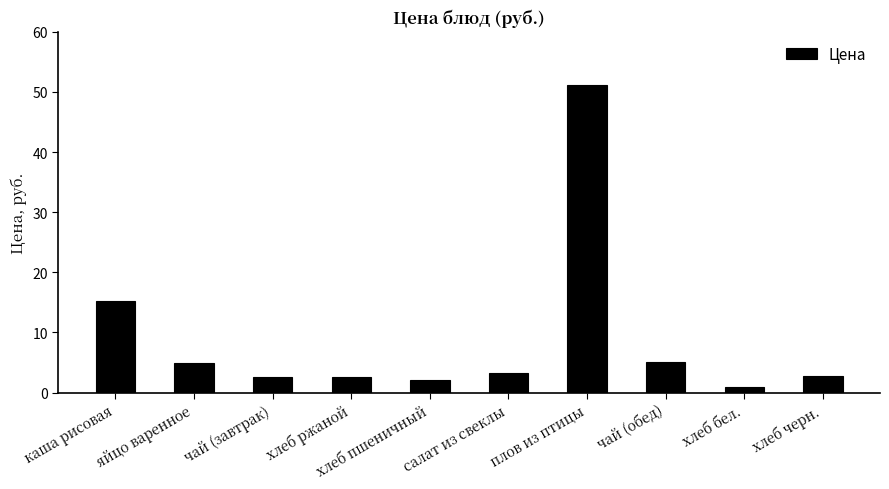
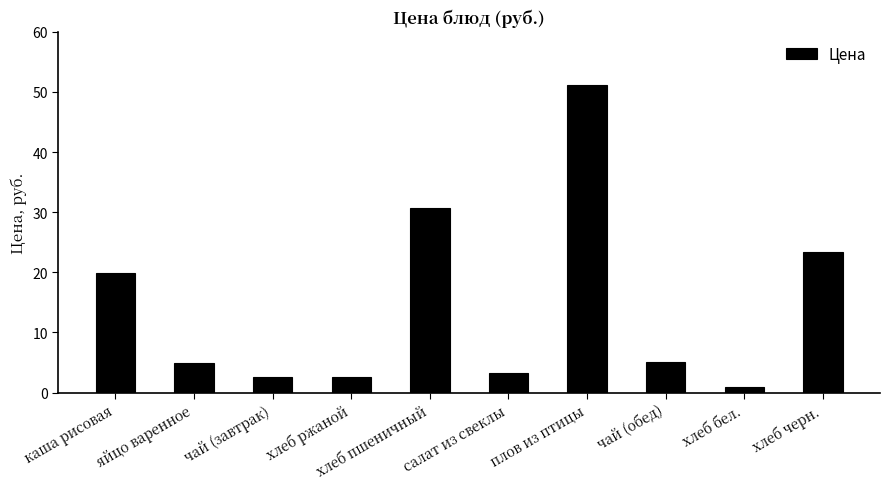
  {
-   "каша рисовая": 15,
+   "каша рисовая": 20,
    "яйцо варенное": 5,
    "чай (завтрак)": 3,
    "хлеб ржаной": 3,
-   "хлеб пшеничный": 2,
+   "хлеб пшеничный": 31,
    "салат из свеклы": 3,
    "плов из птицы": 51,
    "чай (обед)": 5,
    "хлеб бел.": 1,
-   "хлеб черн.": 3
+   "хлеб черн.": 23
  }
